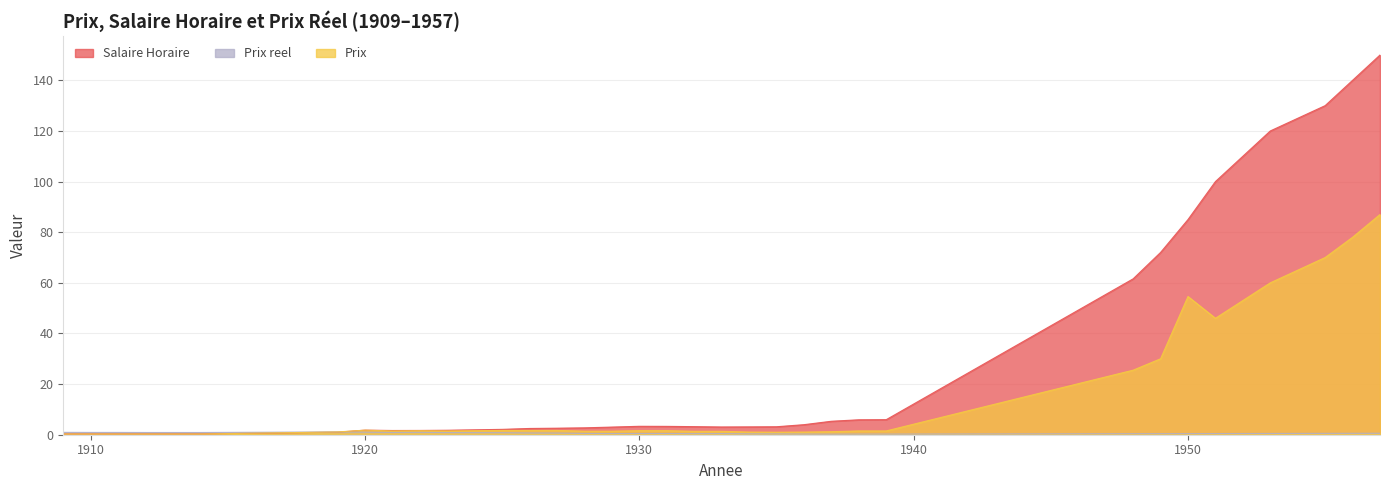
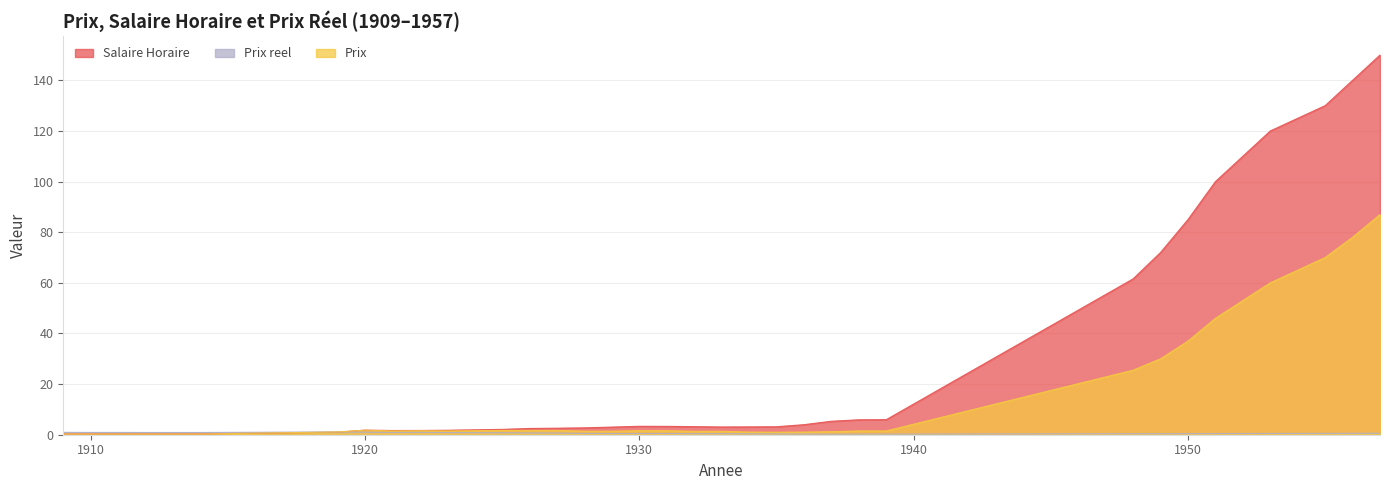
  {
    "Salaire Horaire": {
      "1930": 3,
      "1950": 85
    },
    "Prix reel": {
      "1930": 0,
      "1950": 0
    },
    "Prix": {
      "1930": 2,
-     "1950": 55
+     "1950": 37
    }
  }
